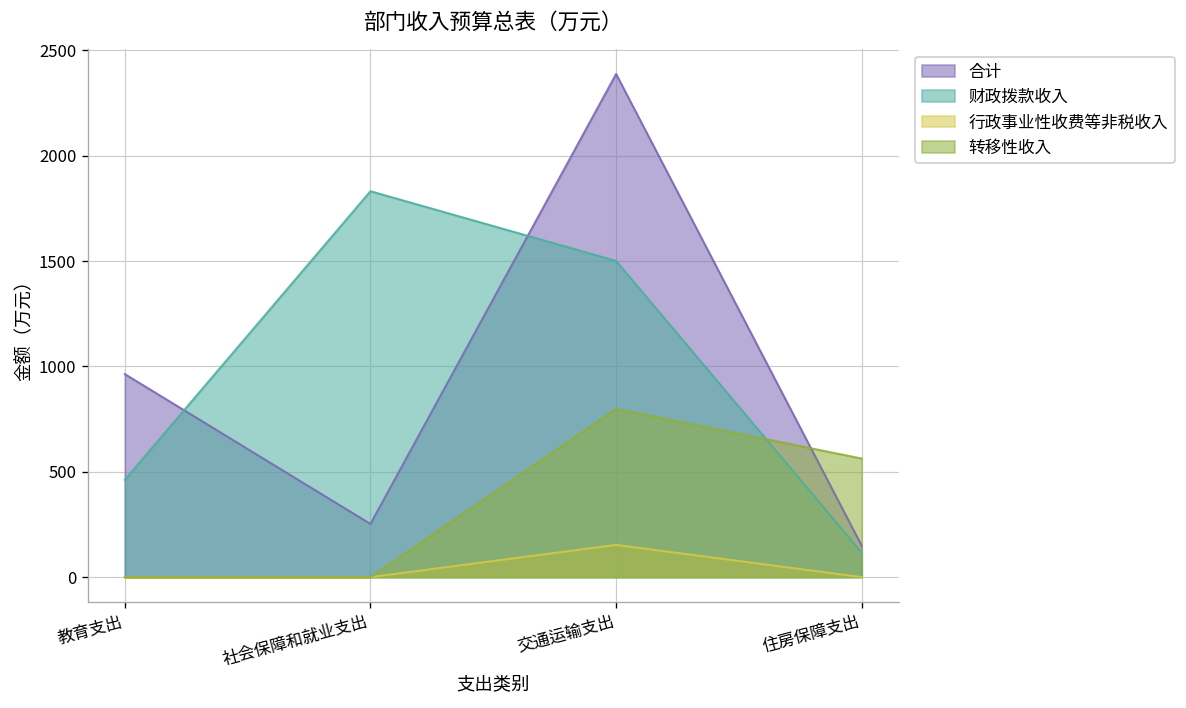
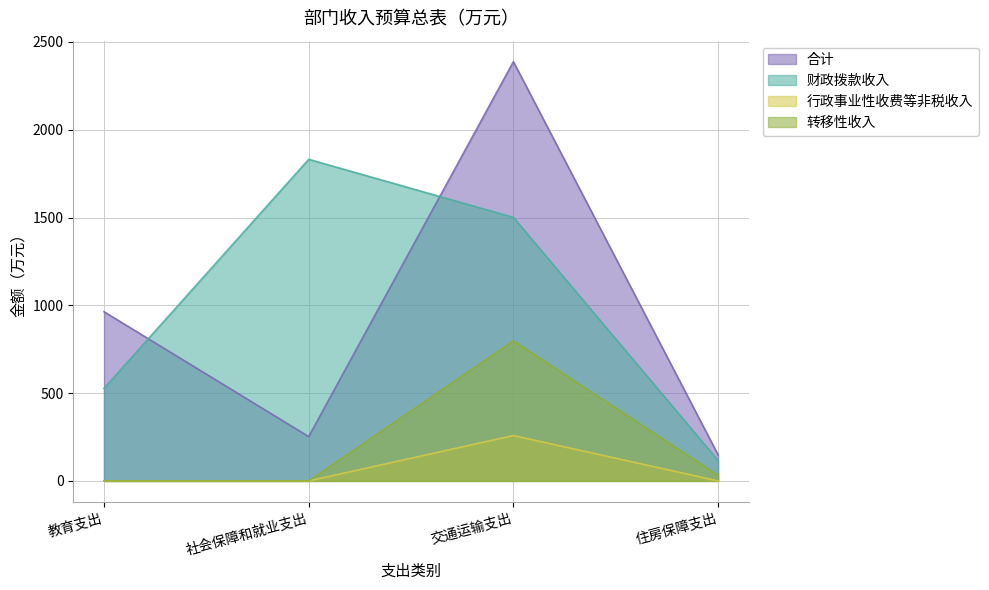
  {
    "合计": {
      "教育支出": 960,
      "社会保障和就业支出": 250,
      "交通运输支出": 2390,
      "住房保障支出": 150
    },
    "财政拨款收入": {
-     "教育支出": 460,
+     "教育支出": 530,
      "社会保障和就业支出": 1830,
      "交通运输支出": 1500,
      "住房保障支出": 120
    },
    "行政事业性收费等非税收入": {
-     "交通运输支出": 150,
+     "交通运输支出": 260,
      "住房保障支出": 0
    },
    "转移性收入": {
      "交通运输支出": 800,
-     "住房保障支出": 560
+     "住房保障支出": 30
    }
  }
